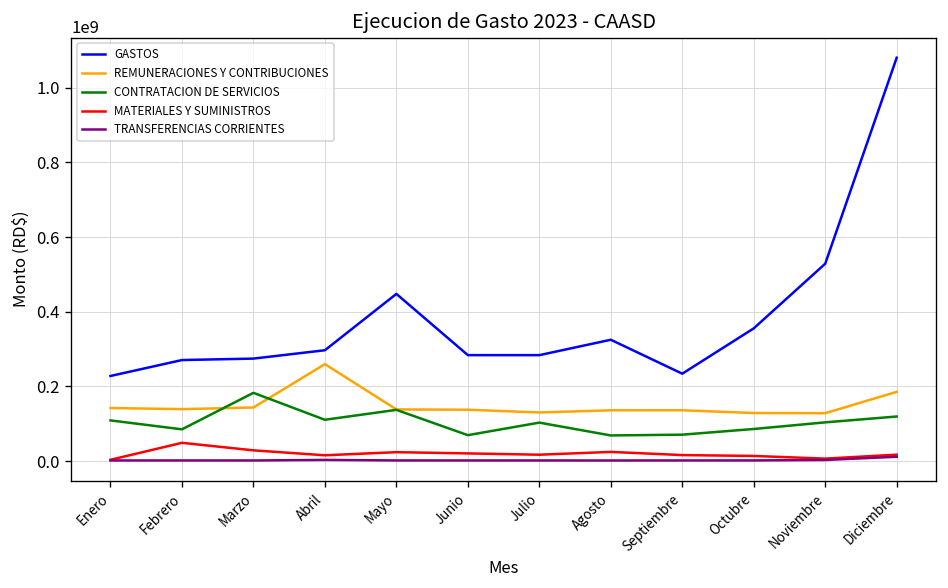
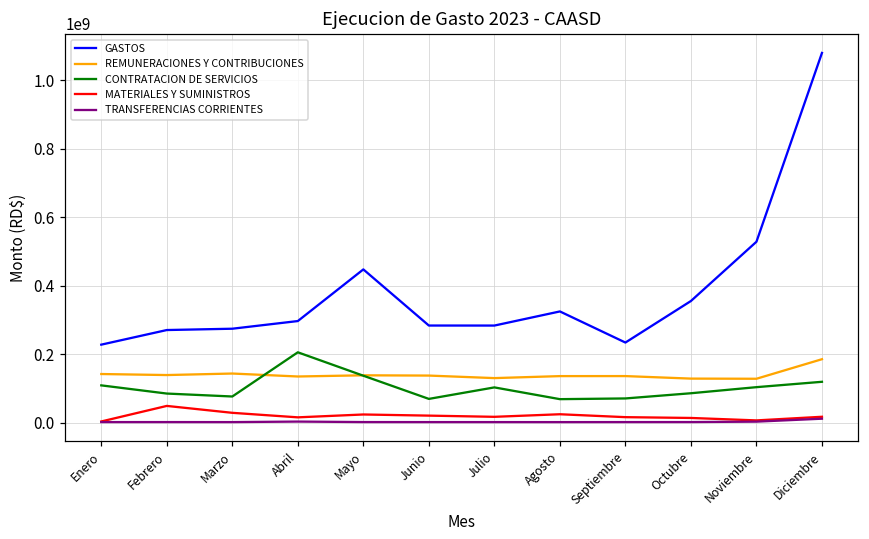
  {
    "GASTOS": {
      "Enero": 230000000,
      "Febrero": 270000000,
      "Marzo": 270000000,
      "Abril": 300000000,
      "Mayo": 450000000,
      "Junio": 280000000,
      "Julio": 280000000,
      "Agosto": 330000000,
      "Septiembre": 230000000,
      "Octubre": 360000000,
      "Noviembre": 530000000,
      "Diciembre": 1080000000
    },
    "REMUNERACIONES Y CONTRIBUCIONES": {
      "Enero": 140000000,
      "Febrero": 140000000,
      "Marzo": 140000000,
-     "Abril": 260000000,
+     "Abril": 140000000,
      "Junio": 140000000,
      "Julio": 130000000,
      "Agosto": 140000000,
      "Septiembre": 140000000,
      "Octubre": 130000000,
      "Noviembre": 130000000,
      "Diciembre": 190000000
    },
    "CONTRATACION DE SERVICIOS": {
      "Enero": 110000000,
      "Febrero": 90000000,
-     "Marzo": 180000000,
-     "Abril": 110000000,
+     "Marzo": 80000000,
+     "Abril": 210000000,
      "Junio": 70000000,
      "Julio": 100000000,
      "Agosto": 70000000,
      "Septiembre": 70000000,
      "Octubre": 90000000,
      "Noviembre": 100000000,
      "Diciembre": 120000000
    },
    "MATERIALES Y SUMINISTROS": {
      "Febrero": 50000000,
      "Marzo": 30000000,
      "Abril": 20000000,
      "Mayo": 20000000,
      "Junio": 20000000,
      "Julio": 20000000,
      "Agosto": 20000000,
      "Septiembre": 20000000,
      "Octubre": 10000000
    },
    "TRANSFERENCIAS CORRIENTES": {
      "Febrero": 0,
      "Marzo": 0,
      "Abril": 0,
      "Mayo": 0,
      "Junio": 0,
      "Julio": 0,
      "Agosto": 0,
      "Septiembre": 0,
      "Octubre": 0
    }
  }
